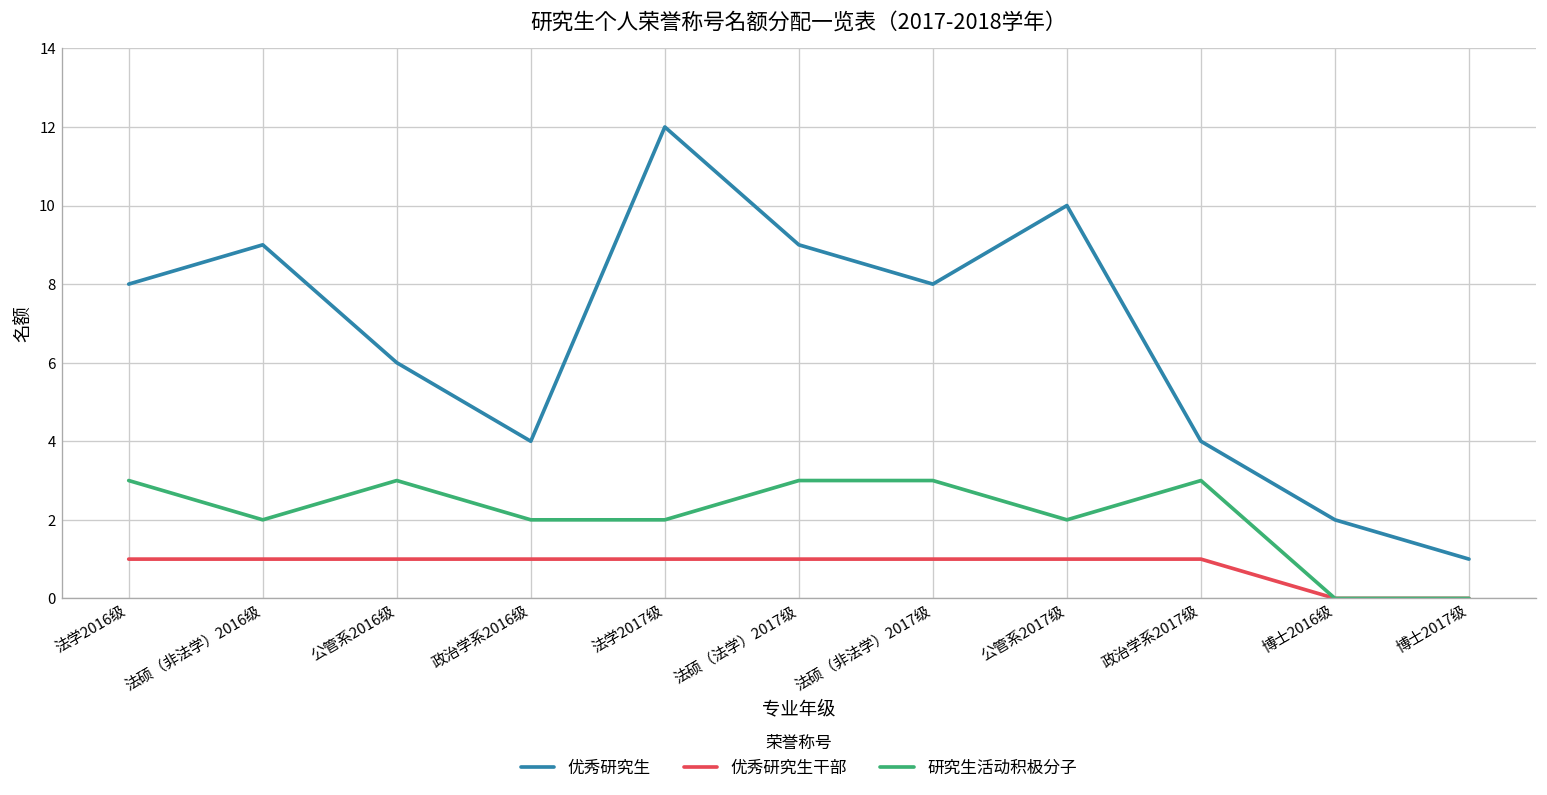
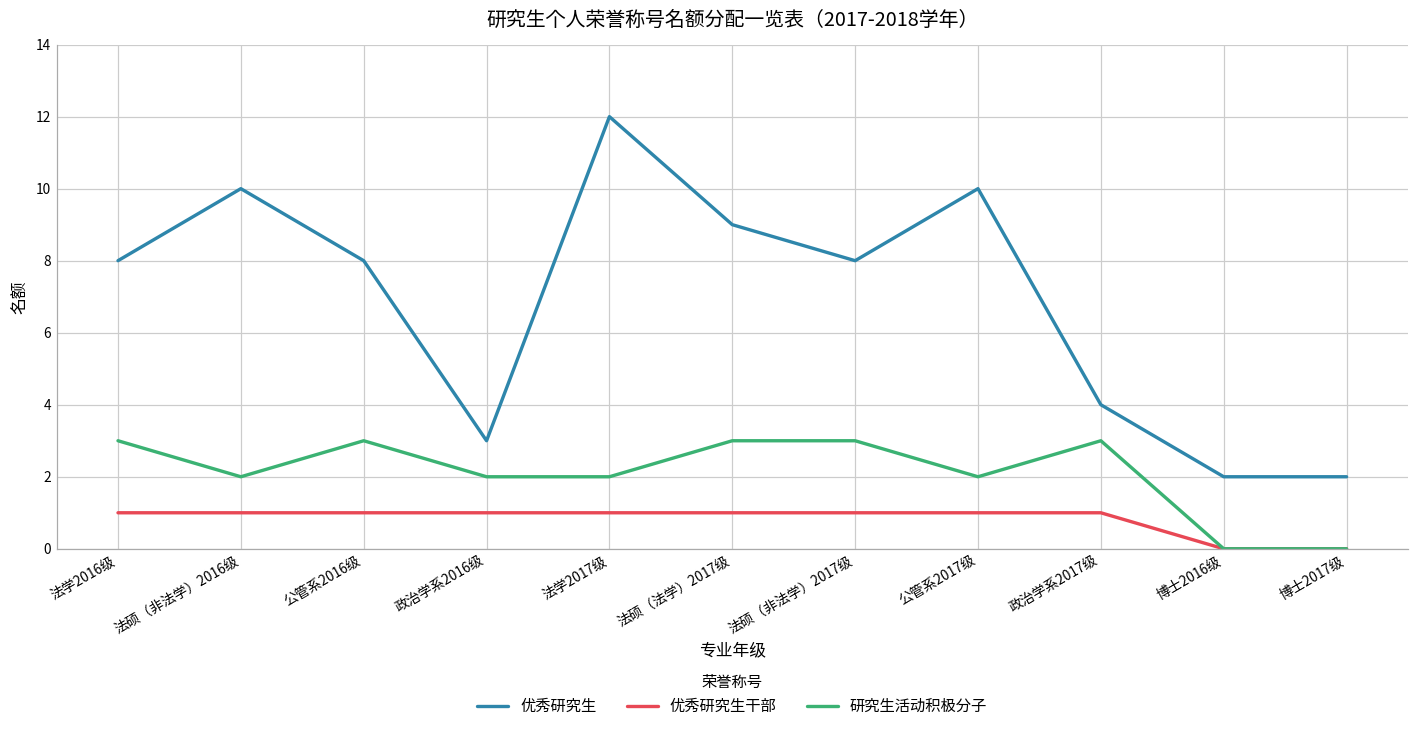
  {
    "优秀研究生": {
      "法学2016级": 8,
-     "法硕（非法学）2016级": 9,
-     "公管系2016级": 6,
-     "政治学系2016级": 4,
+     "法硕（非法学）2016级": 10,
+     "公管系2016级": 8,
+     "政治学系2016级": 3,
      "法学2017级": 12,
      "法硕（法学）2017级": 9,
      "法硕（非法学）2017级": 8,
      "公管系2017级": 10,
      "政治学系2017级": 4,
      "博士2016级": 2,
-     "博士2017级": 1
+     "博士2017级": 2
    },
    "优秀研究生干部": {
      "法学2016级": 1,
      "法硕（非法学）2016级": 1,
      "公管系2016级": 1,
      "政治学系2016级": 1,
      "法学2017级": 1,
      "法硕（法学）2017级": 1,
      "法硕（非法学）2017级": 1,
      "公管系2017级": 1,
      "政治学系2017级": 1
    },
    "研究生活动积极分子": {
      "法学2016级": 3,
      "法硕（非法学）2016级": 2,
      "公管系2016级": 3,
      "政治学系2016级": 2,
      "法学2017级": 2,
      "法硕（法学）2017级": 3,
      "法硕（非法学）2017级": 3,
      "公管系2017级": 2,
      "政治学系2017级": 3
    }
  }
